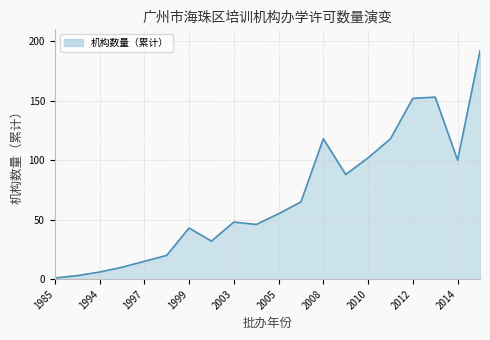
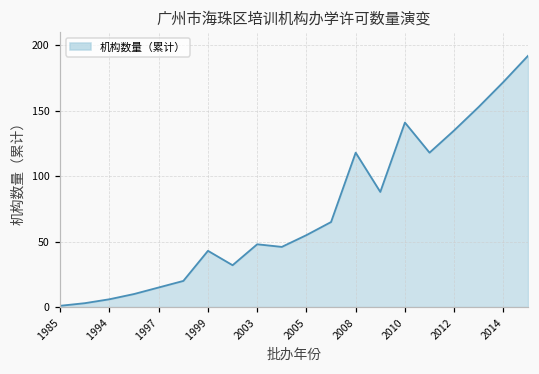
  {
    "1985": 1,
    "1994": 6,
    "1997": 15,
    "1999": 43,
    "2003": 48,
    "2005": 55,
    "2008": 118,
-   "2010": 102,
-   "2012": 152,
-   "2014": 100
+   "2010": 141,
+   "2012": 135,
+   "2014": 172
  }
